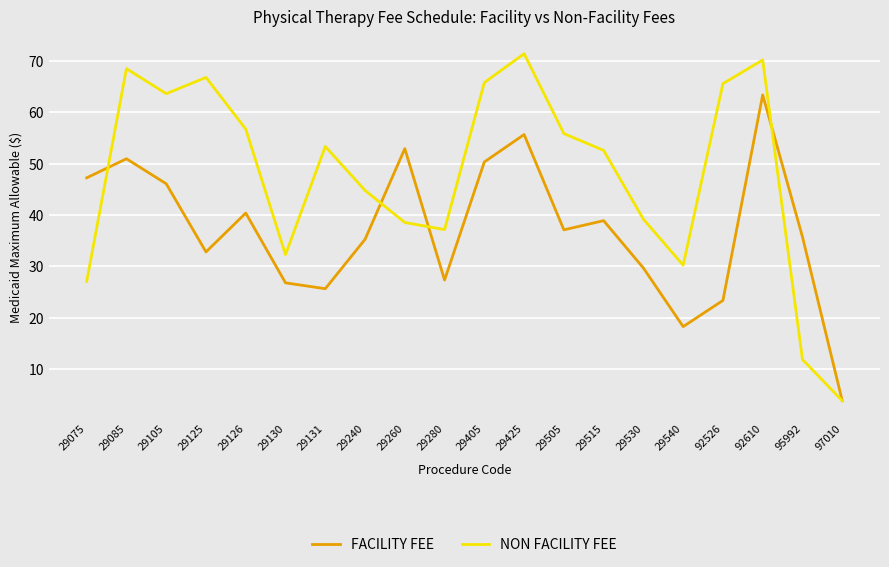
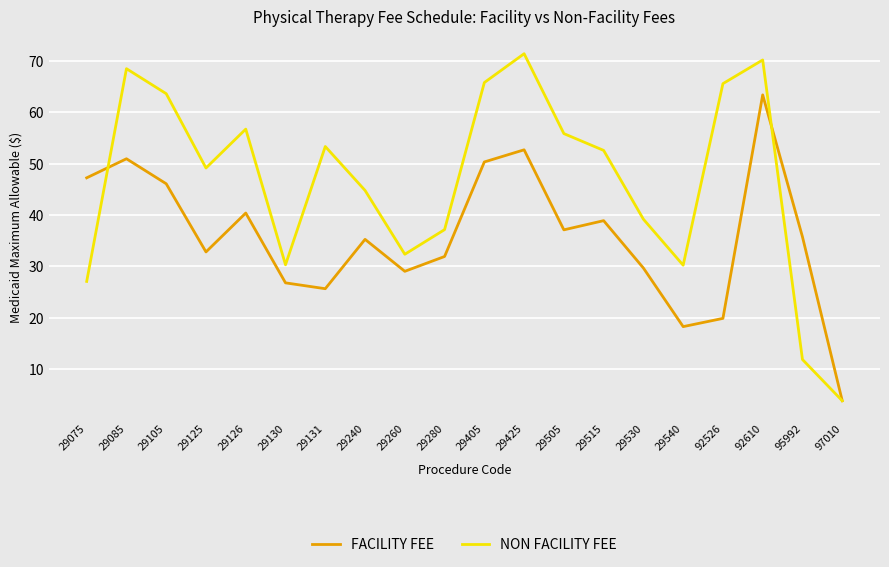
  {
    "FACILITY FEE": {
      "29075": 47,
      "29085": 51,
      "29105": 46,
      "29125": 33,
      "29126": 40,
      "29130": 27,
      "29131": 26,
      "29240": 35,
-     "29260": 53,
-     "29280": 27,
+     "29260": 29,
+     "29280": 32,
      "29405": 50,
-     "29425": 56,
+     "29425": 53,
      "29505": 37,
      "29515": 39,
      "29530": 30,
      "29540": 18,
-     "92526": 23,
+     "92526": 20,
      "92610": 63,
      "95992": 36
    },
    "NON FACILITY FEE": {
      "29075": 27,
      "29085": 68,
      "29105": 64,
-     "29125": 67,
+     "29125": 49,
      "29126": 57,
-     "29130": 32,
+     "29130": 30,
      "29131": 53,
      "29240": 45,
-     "29260": 39,
+     "29260": 32,
      "29280": 37,
      "29405": 66,
      "29425": 71,
      "29505": 56,
      "29515": 53,
      "29530": 39,
      "29540": 30,
      "92526": 66,
      "92610": 70,
      "95992": 12
    }
  }
